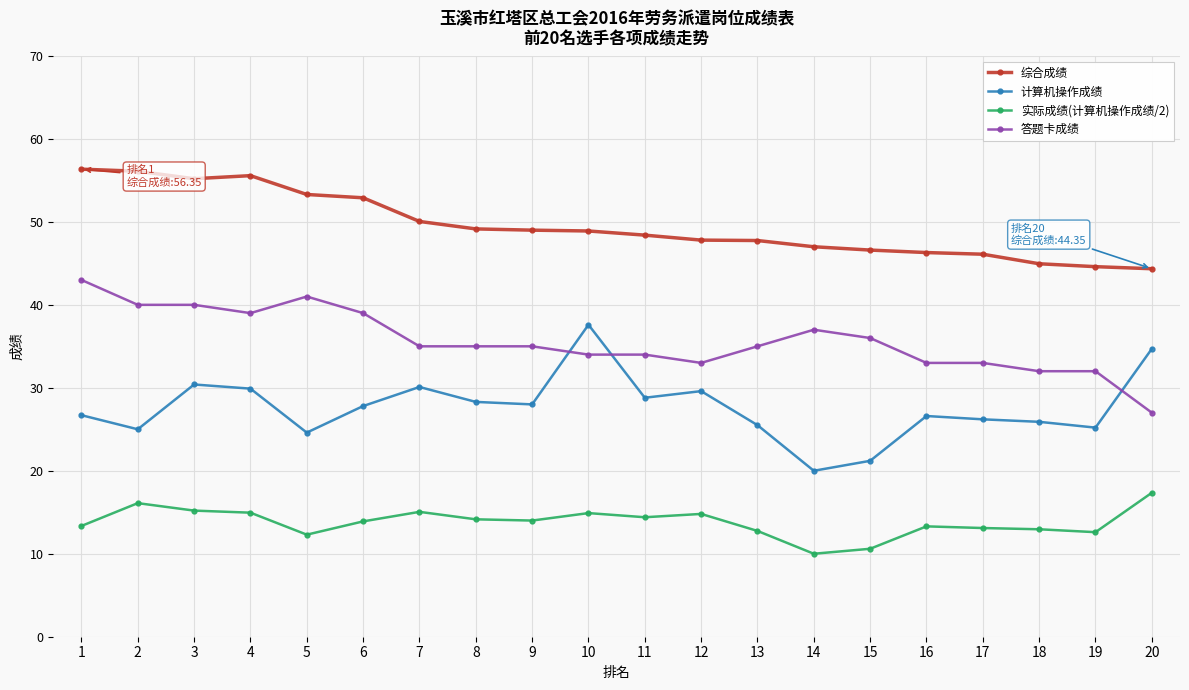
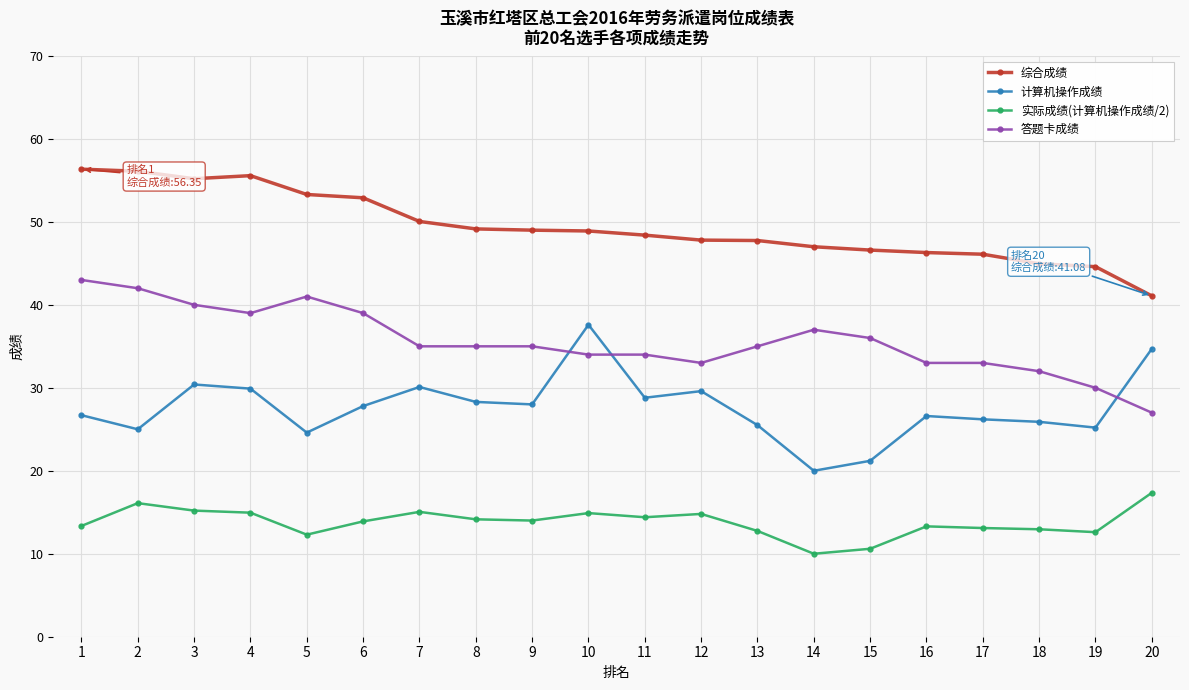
  {
    "综合成绩": {
-     "20": 44.35
+     "20": 41.08
    },
    "计算机操作成绩": {
      "1": 27,
      "2": 25,
      "3": 30,
      "4": 30,
      "5": 25,
      "6": 28,
      "7": 30,
      "8": 28,
      "9": 28,
      "10": 38,
      "11": 29,
      "12": 30,
      "13": 26,
      "14": 20,
      "15": 21,
      "16": 27,
      "17": 26,
      "18": 26,
      "19": 25,
      "20": 35
    },
    "实际成绩(计算机操作成绩/2)": {
      "1": 13,
      "2": 16,
      "3": 15,
      "4": 15,
      "5": 12,
      "6": 14,
      "7": 15,
      "8": 14,
      "9": 14,
      "10": 15,
      "11": 14,
      "12": 15,
      "13": 13,
      "14": 10,
      "15": 11,
      "16": 13,
      "17": 13,
      "18": 13,
      "19": 13,
      "20": 17
    },
    "答题卡成绩": {
      "1": 43,
-     "2": 40,
+     "2": 42,
      "3": 40,
      "4": 39,
      "5": 41,
      "6": 39,
      "7": 35,
      "8": 35,
      "9": 35,
      "10": 34,
      "11": 34,
      "12": 33,
      "13": 35,
      "14": 37,
      "15": 36,
      "16": 33,
      "17": 33,
      "18": 32,
-     "19": 32,
+     "19": 30,
      "20": 27
    }
  }
